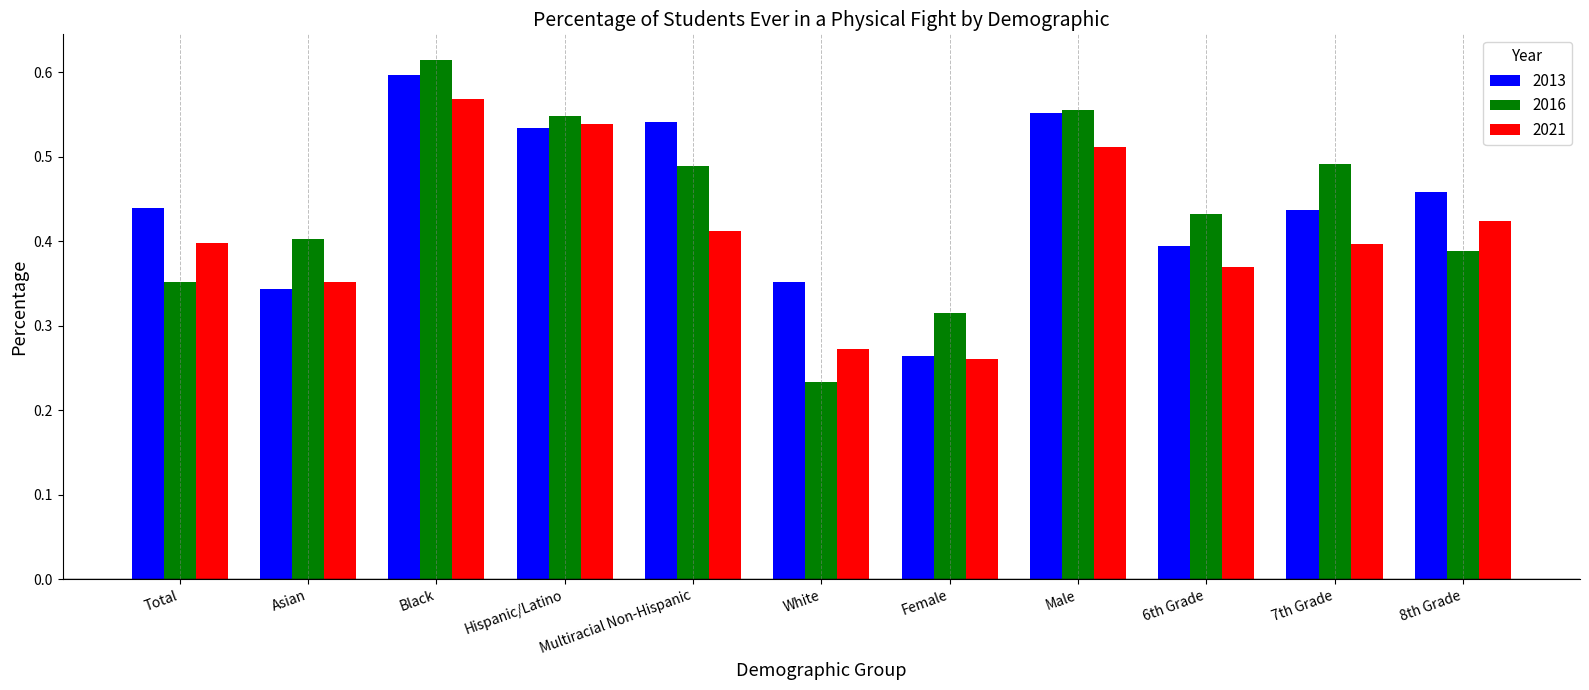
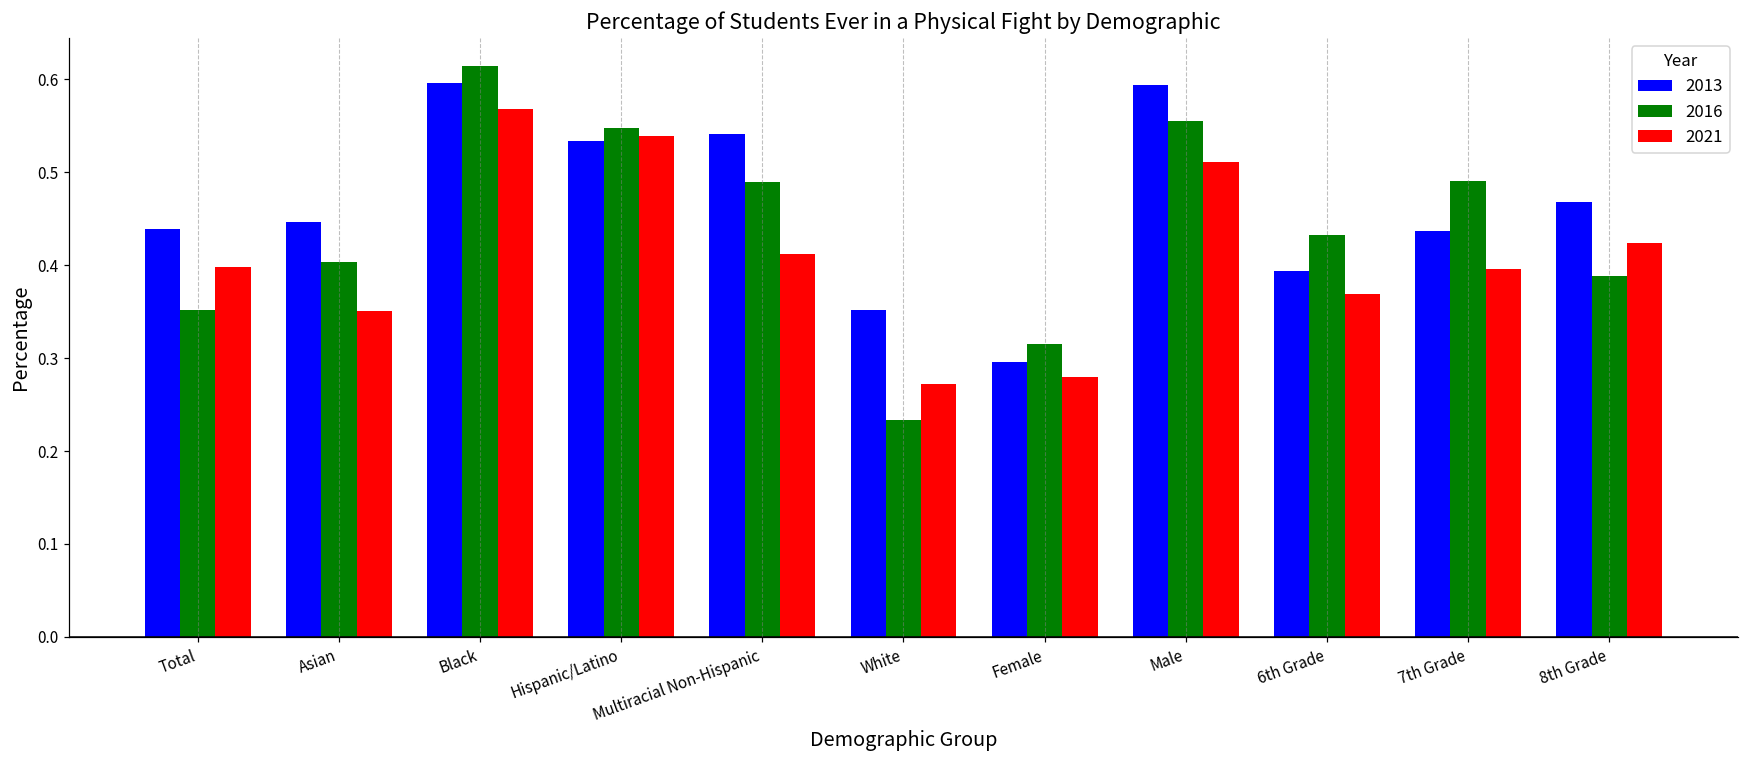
  {
    "2013": {
      "Total": 0.44,
-     "Asian": 0.34,
+     "Asian": 0.45,
      "Black": 0.60,
      "Hispanic/Latino": 0.53,
      "Multiracial Non-Hispanic": 0.54,
      "White": 0.35,
-     "Female": 0.26,
-     "Male": 0.55,
+     "Female": 0.30,
+     "Male": 0.59,
      "6th Grade": 0.39,
      "7th Grade": 0.44,
-     "8th Grade": 0.46
+     "8th Grade": 0.47
    },
    "2016": {
      "Total": 0.35,
      "Asian": 0.40,
      "Black": 0.61,
      "Hispanic/Latino": 0.55,
      "Multiracial Non-Hispanic": 0.49,
      "White": 0.23,
      "Female": 0.32,
      "Male": 0.56,
      "6th Grade": 0.43,
      "7th Grade": 0.49,
      "8th Grade": 0.39
    },
    "2021": {
      "Total": 0.40,
      "Asian": 0.35,
      "Black": 0.57,
      "Hispanic/Latino": 0.54,
      "Multiracial Non-Hispanic": 0.41,
      "White": 0.27,
-     "Female": 0.26,
+     "Female": 0.28,
      "Male": 0.51,
      "6th Grade": 0.37,
      "7th Grade": 0.40,
      "8th Grade": 0.42
    }
  }
